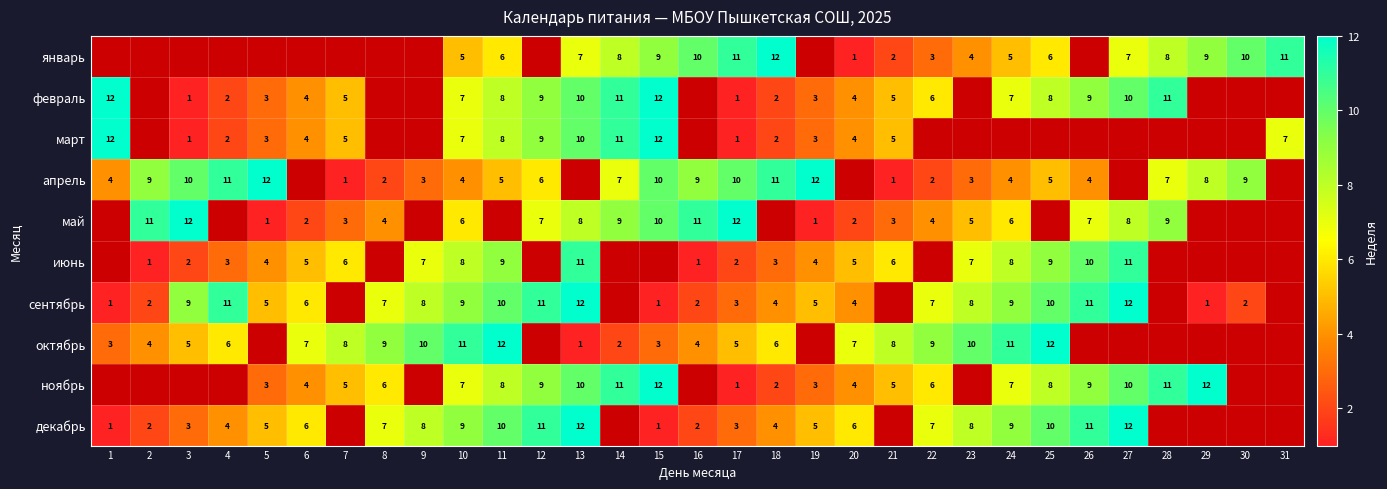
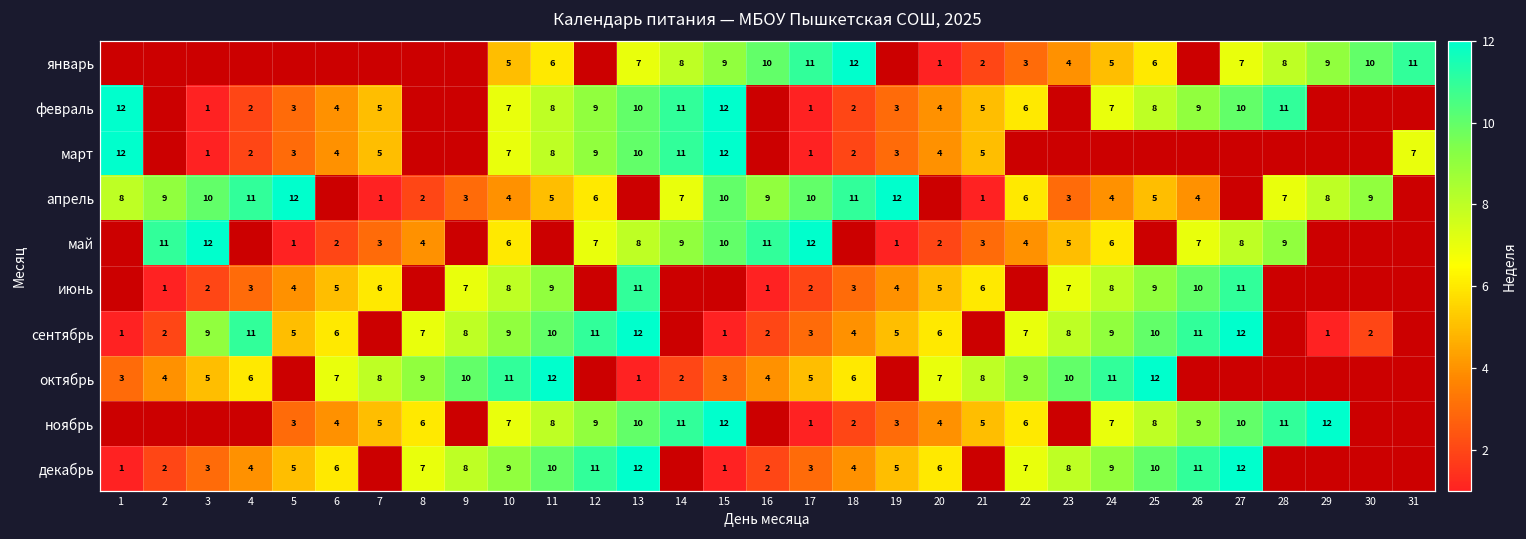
  {
    "апрель": {
-     "1": 4,
+     "1": 8,
      "2": 9,
      "3": 10,
      "4": 11,
      "5": 12,
      "7": 1,
      "8": 2,
      "9": 3,
      "10": 4,
      "11": 5,
      "12": 6,
      "14": 7,
      "15": 10,
      "16": 9,
      "17": 10,
      "18": 11,
      "19": 12,
      "21": 1,
-     "22": 2,
+     "22": 6,
      "23": 3,
      "24": 4,
      "25": 5,
      "26": 4,
      "28": 7,
      "29": 8,
      "30": 9
    },
    "сентябрь": {
      "1": 1,
      "2": 2,
      "3": 9,
      "4": 11,
      "5": 5,
      "6": 6,
      "8": 7,
      "9": 8,
      "10": 9,
      "11": 10,
      "12": 11,
      "13": 12,
      "15": 1,
      "16": 2,
      "17": 3,
      "18": 4,
      "19": 5,
-     "20": 4,
+     "20": 6,
      "22": 7,
      "23": 8,
      "24": 9,
      "25": 10,
      "26": 11,
      "27": 12,
      "29": 1,
      "30": 2
    }
  }
